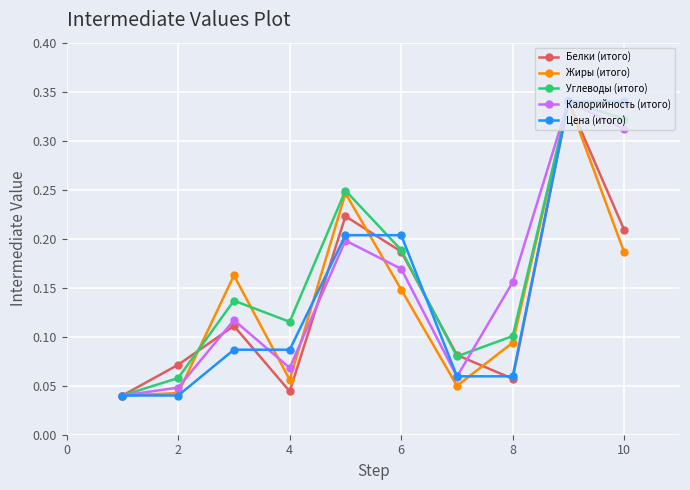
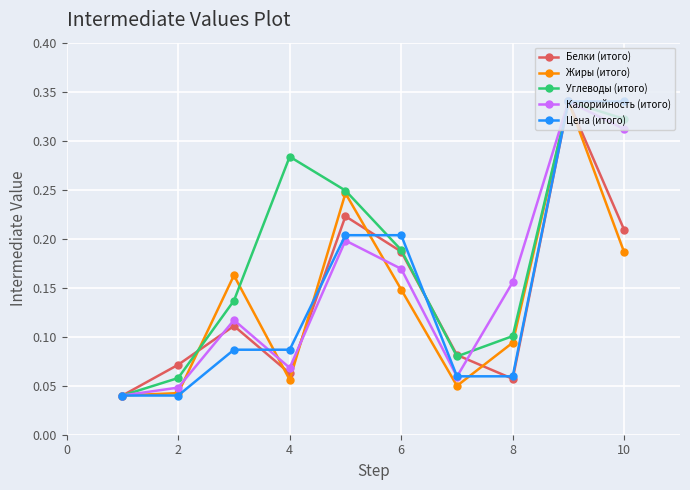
  {
    "Белки (итого)": {
      "2": 0.07,
-     "4": 0.04,
+     "4": 0.06,
      "10": 0.21
    },
    "Жиры (итого)": {
      "4": 0.06,
      "6": 0.15,
      "8": 0.09,
      "10": 0.19
    },
    "Углеводы (итого)": {
      "2": 0.06,
-     "4": 0.12,
+     "4": 0.28,
      "8": 0.10
    },
    "Калорийность (итого)": {
      "2": 0.05,
      "4": 0.07,
      "6": 0.17,
      "8": 0.16
    },
    "Цена (итого)": {
      "4": 0.09,
      "6": 0.20
    }
  }
